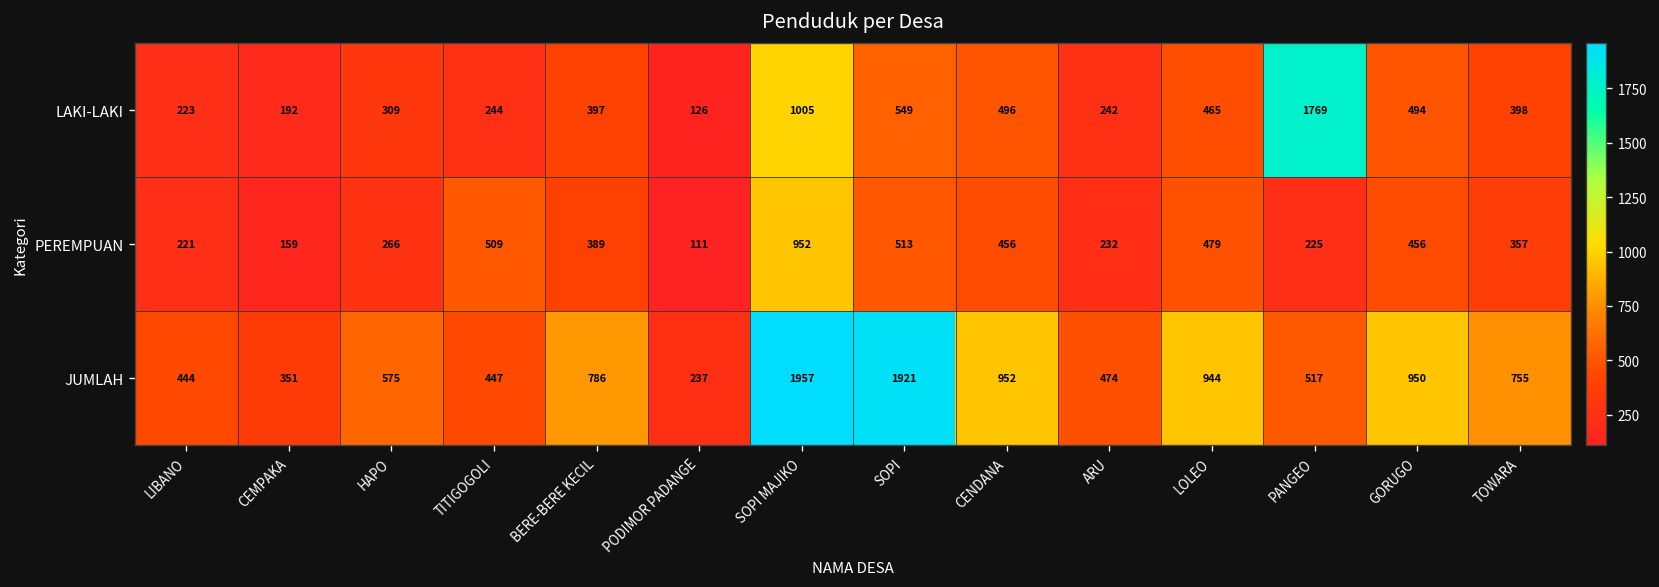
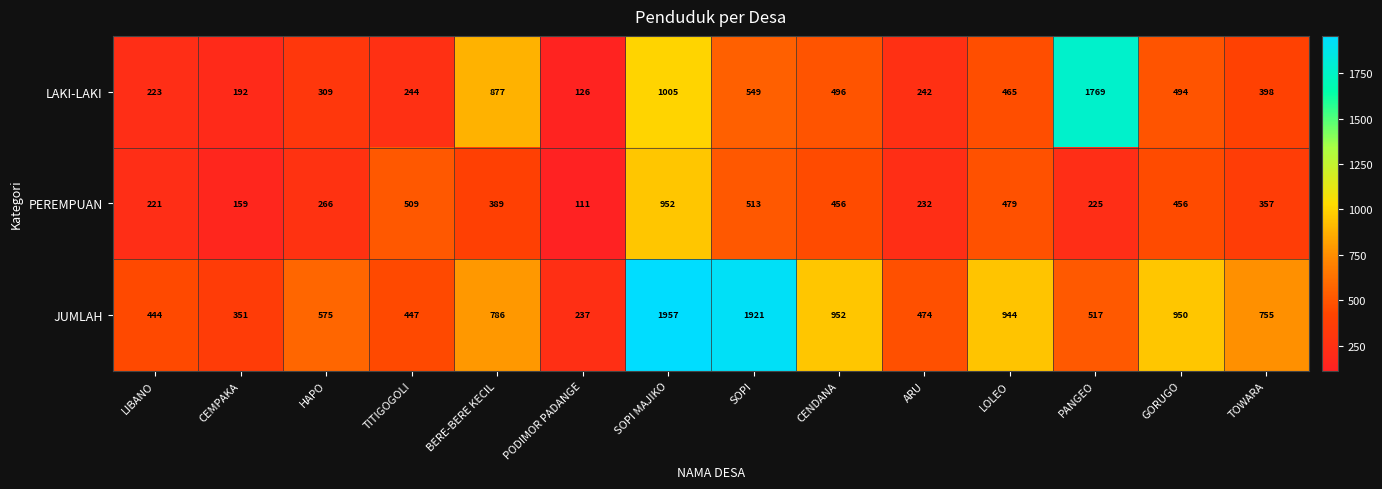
  {
    "LAKI-LAKI": {
      "LIBANO": 223,
      "CEMPAKA": 192,
      "HAPO": 309,
      "TITIGOGOLI": 244,
-     "BERE-BERE KECIL": 397,
+     "BERE-BERE KECIL": 877,
      "PODIMOR PADANGE": 126,
      "SOPI MAJIKO": 1005,
      "SOPI": 549,
      "CENDANA": 496,
      "ARU": 242,
      "LOLEO": 465,
      "PANGEO": 1769,
      "GORUGO": 494,
      "TOWARA": 398
    },
    "PEREMPUAN": {
      "LIBANO": 221,
      "CEMPAKA": 159,
      "HAPO": 266,
      "TITIGOGOLI": 509,
      "BERE-BERE KECIL": 389,
      "PODIMOR PADANGE": 111,
      "SOPI MAJIKO": 952,
      "SOPI": 513,
      "CENDANA": 456,
      "ARU": 232,
      "LOLEO": 479,
      "PANGEO": 225,
      "GORUGO": 456,
      "TOWARA": 357
    },
    "JUMLAH": {
      "LIBANO": 444,
      "CEMPAKA": 351,
      "HAPO": 575,
      "TITIGOGOLI": 447,
      "BERE-BERE KECIL": 786,
      "PODIMOR PADANGE": 237,
      "SOPI MAJIKO": 1957,
      "SOPI": 1921,
      "CENDANA": 952,
      "ARU": 474,
      "LOLEO": 944,
      "PANGEO": 517,
      "GORUGO": 950,
      "TOWARA": 755
    }
  }
